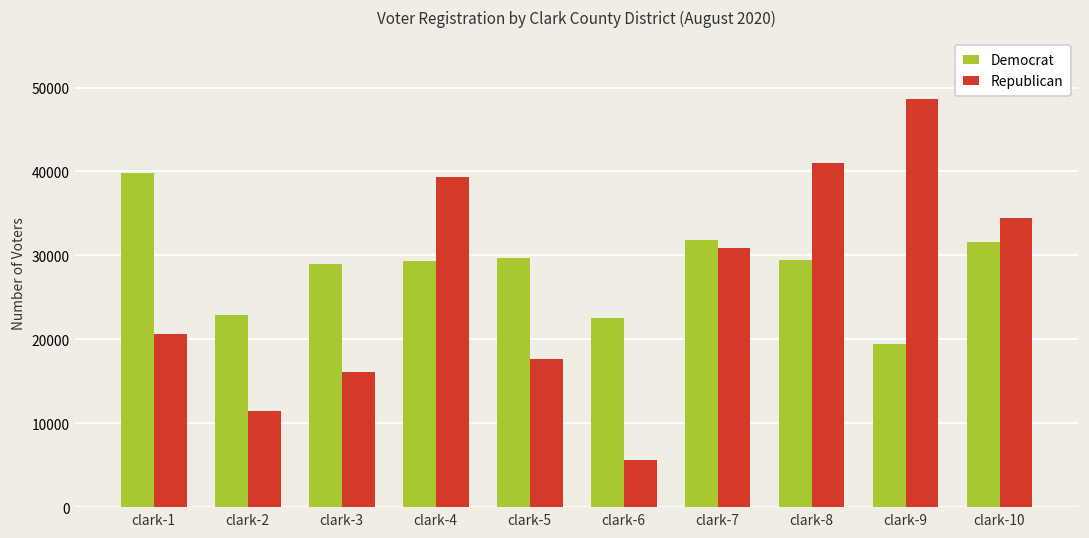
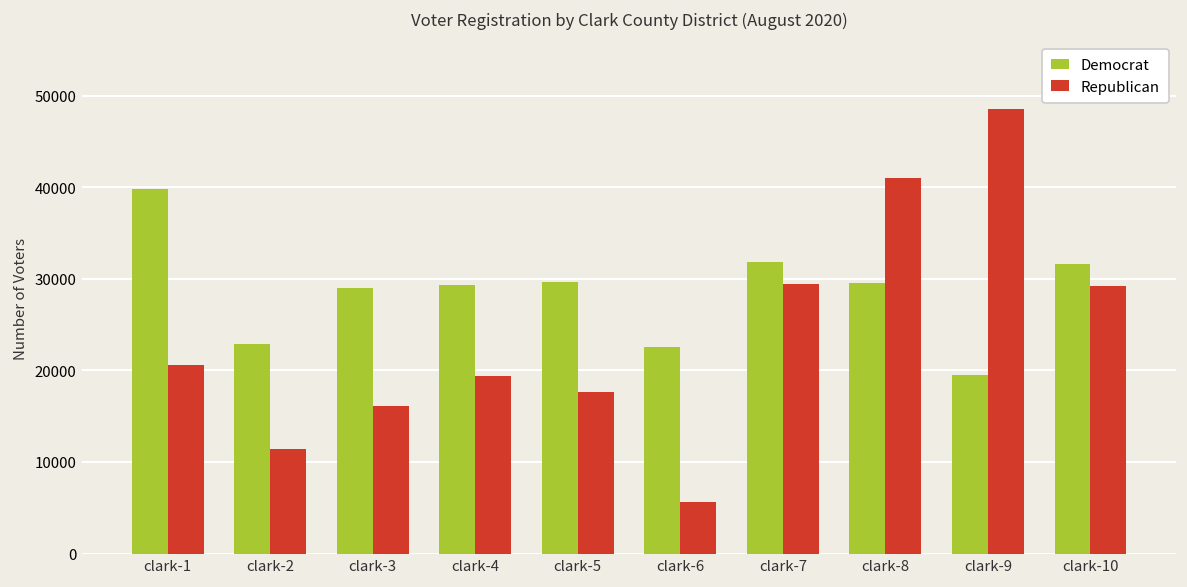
  {
    "Democrat": {
      "clark-1": 40000,
      "clark-2": 23000,
      "clark-3": 29000,
      "clark-4": 29000,
      "clark-5": 30000,
      "clark-6": 23000,
      "clark-7": 32000,
      "clark-8": 30000,
      "clark-9": 19000,
      "clark-10": 32000
    },
    "Republican": {
      "clark-1": 21000,
      "clark-2": 11000,
      "clark-3": 16000,
-     "clark-4": 39000,
+     "clark-4": 19000,
      "clark-5": 18000,
      "clark-6": 6000,
-     "clark-7": 31000,
+     "clark-7": 29000,
      "clark-8": 41000,
      "clark-9": 49000,
-     "clark-10": 34000
+     "clark-10": 29000
    }
  }
